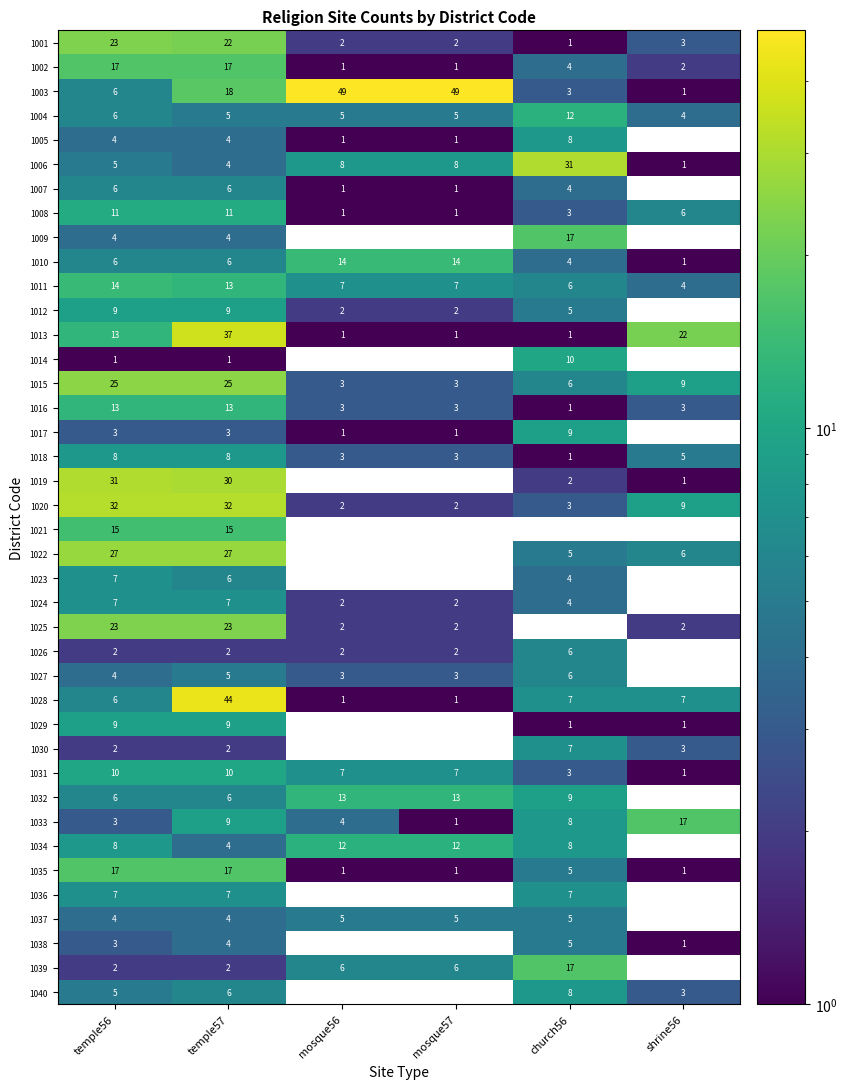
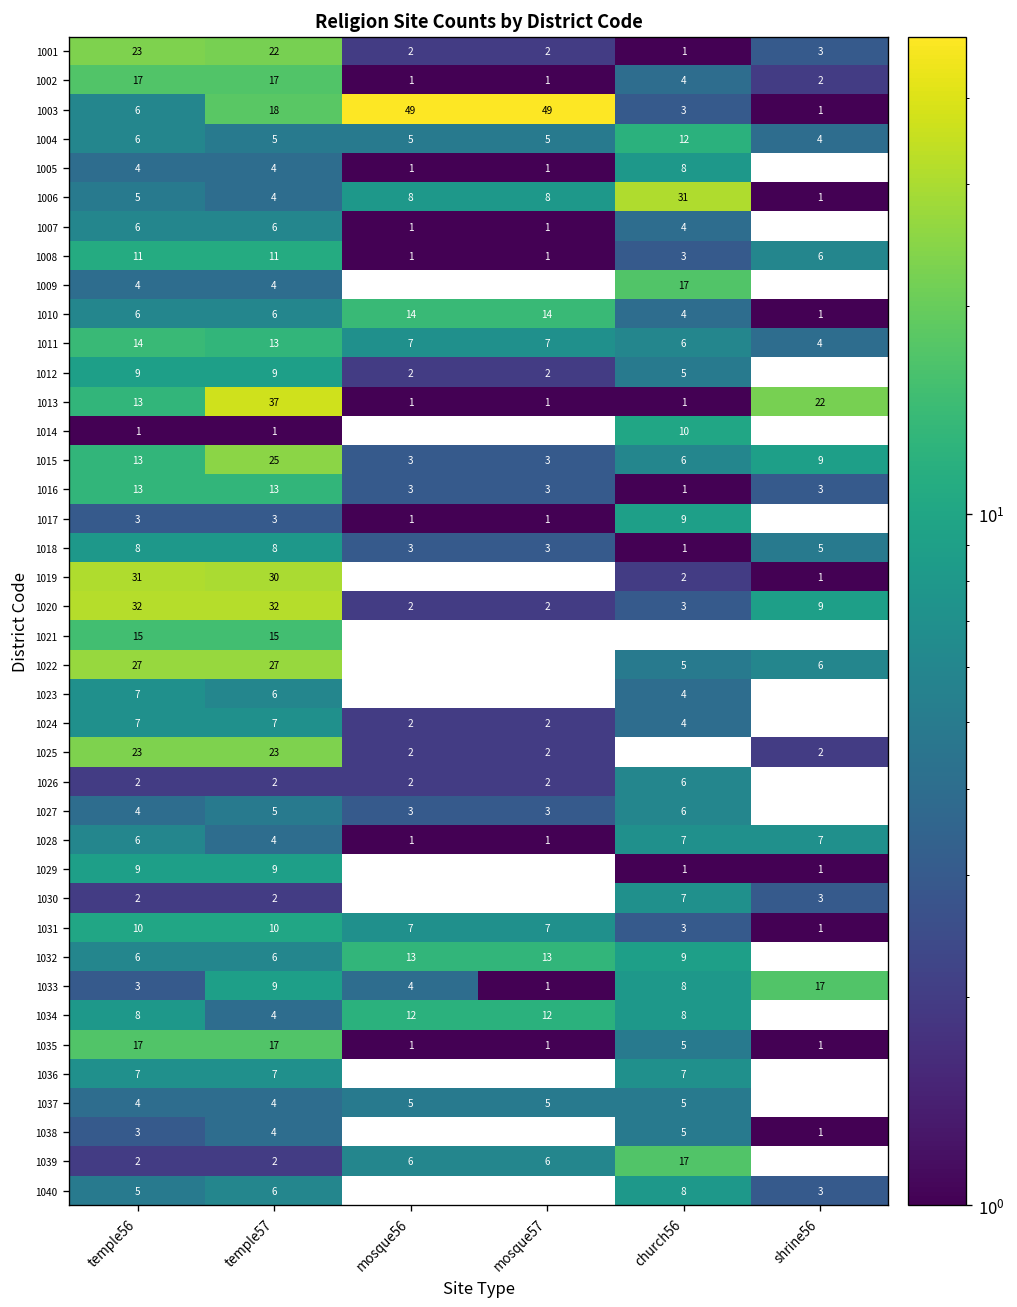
  {
    "1001": {
      "temple56": 23,
      "temple57": 22,
      "mosque56": 2,
      "mosque57": 2,
      "church56": 1,
      "shrine56": 3
    },
    "1002": {
      "temple56": 17,
      "temple57": 17,
      "mosque56": 1,
      "mosque57": 1,
      "church56": 4,
      "shrine56": 2
    },
    "1003": {
      "temple56": 6,
      "temple57": 18,
      "mosque56": 49,
      "mosque57": 49,
      "church56": 3,
      "shrine56": 1
    },
    "1004": {
      "temple56": 6,
      "temple57": 5,
      "mosque56": 5,
      "mosque57": 5,
      "church56": 12,
      "shrine56": 4
    },
    "1005": {
      "temple56": 4,
      "temple57": 4,
      "mosque56": 1,
      "mosque57": 1,
      "church56": 8
    },
    "1006": {
      "temple56": 5,
      "temple57": 4,
      "mosque56": 8,
      "mosque57": 8,
      "church56": 31,
      "shrine56": 1
    },
    "1007": {
      "temple56": 6,
      "temple57": 6,
      "mosque56": 1,
      "mosque57": 1,
      "church56": 4
    },
    "1008": {
      "temple56": 11,
      "temple57": 11,
      "mosque56": 1,
      "mosque57": 1,
      "church56": 3,
      "shrine56": 6
    },
    "1009": {
      "temple56": 4,
      "temple57": 4,
      "church56": 17
    },
    "1010": {
      "temple56": 6,
      "temple57": 6,
      "mosque56": 14,
      "mosque57": 14,
      "church56": 4,
      "shrine56": 1
    },
    "1011": {
      "temple56": 14,
      "temple57": 13,
      "mosque56": 7,
      "mosque57": 7,
      "church56": 6,
      "shrine56": 4
    },
    "1012": {
      "temple56": 9,
      "temple57": 9,
      "mosque56": 2,
      "mosque57": 2,
      "church56": 5
    },
    "1013": {
      "temple56": 13,
      "temple57": 37,
      "mosque56": 1,
      "mosque57": 1,
      "church56": 1,
      "shrine56": 22
    },
    "1014": {
      "temple56": 1,
      "temple57": 1,
      "church56": 10
    },
    "1015": {
-     "temple56": 25,
+     "temple56": 13,
      "temple57": 25,
      "mosque56": 3,
      "mosque57": 3,
      "church56": 6,
      "shrine56": 9
    },
    "1016": {
      "temple56": 13,
      "temple57": 13,
      "mosque56": 3,
      "mosque57": 3,
      "church56": 1,
      "shrine56": 3
    },
    "1017": {
      "temple56": 3,
      "temple57": 3,
      "mosque56": 1,
      "mosque57": 1,
      "church56": 9
    },
    "1018": {
      "temple56": 8,
      "temple57": 8,
      "mosque56": 3,
      "mosque57": 3,
      "church56": 1,
      "shrine56": 5
    },
    "1019": {
      "temple56": 31,
      "temple57": 30,
      "church56": 2,
      "shrine56": 1
    },
    "1020": {
      "temple56": 32,
      "temple57": 32,
      "mosque56": 2,
      "mosque57": 2,
      "church56": 3,
      "shrine56": 9
    },
    "1021": {
      "temple56": 15,
      "temple57": 15
    },
    "1022": {
      "temple56": 27,
      "temple57": 27,
      "church56": 5,
      "shrine56": 6
    },
    "1023": {
      "temple56": 7,
      "temple57": 6,
      "church56": 4
    },
    "1024": {
      "temple56": 7,
      "temple57": 7,
      "mosque56": 2,
      "mosque57": 2,
      "church56": 4
    },
    "1025": {
      "temple56": 23,
      "temple57": 23,
      "mosque56": 2,
      "mosque57": 2,
      "shrine56": 2
    },
    "1026": {
      "temple56": 2,
      "temple57": 2,
      "mosque56": 2,
      "mosque57": 2,
      "church56": 6
    },
    "1027": {
      "temple56": 4,
      "temple57": 5,
      "mosque56": 3,
      "mosque57": 3,
      "church56": 6
    },
    "1028": {
      "temple56": 6,
-     "temple57": 44,
+     "temple57": 4,
      "mosque56": 1,
      "mosque57": 1,
      "church56": 7,
      "shrine56": 7
    },
    "1029": {
      "temple56": 9,
      "temple57": 9,
      "church56": 1,
      "shrine56": 1
    },
    "1030": {
      "temple56": 2,
      "temple57": 2,
      "church56": 7,
      "shrine56": 3
    },
    "1031": {
      "temple56": 10,
      "temple57": 10,
      "mosque56": 7,
      "mosque57": 7,
      "church56": 3,
      "shrine56": 1
    },
    "1032": {
      "temple56": 6,
      "temple57": 6,
      "mosque56": 13,
      "mosque57": 13,
      "church56": 9
    },
    "1033": {
      "temple56": 3,
      "temple57": 9,
      "mosque56": 4,
      "mosque57": 1,
      "church56": 8,
      "shrine56": 17
    },
    "1034": {
      "temple56": 8,
      "temple57": 4,
      "mosque56": 12,
      "mosque57": 12,
      "church56": 8
    },
    "1035": {
      "temple56": 17,
      "temple57": 17,
      "mosque56": 1,
      "mosque57": 1,
      "church56": 5,
      "shrine56": 1
    },
    "1036": {
      "temple56": 7,
      "temple57": 7,
      "church56": 7
    },
    "1037": {
      "temple56": 4,
      "temple57": 4,
      "mosque56": 5,
      "mosque57": 5,
      "church56": 5
    },
    "1038": {
      "temple56": 3,
      "temple57": 4,
      "church56": 5,
      "shrine56": 1
    },
    "1039": {
      "temple56": 2,
      "temple57": 2,
      "mosque56": 6,
      "mosque57": 6,
      "church56": 17
    },
    "1040": {
      "temple56": 5,
      "temple57": 6,
      "church56": 8,
      "shrine56": 3
    }
  }
